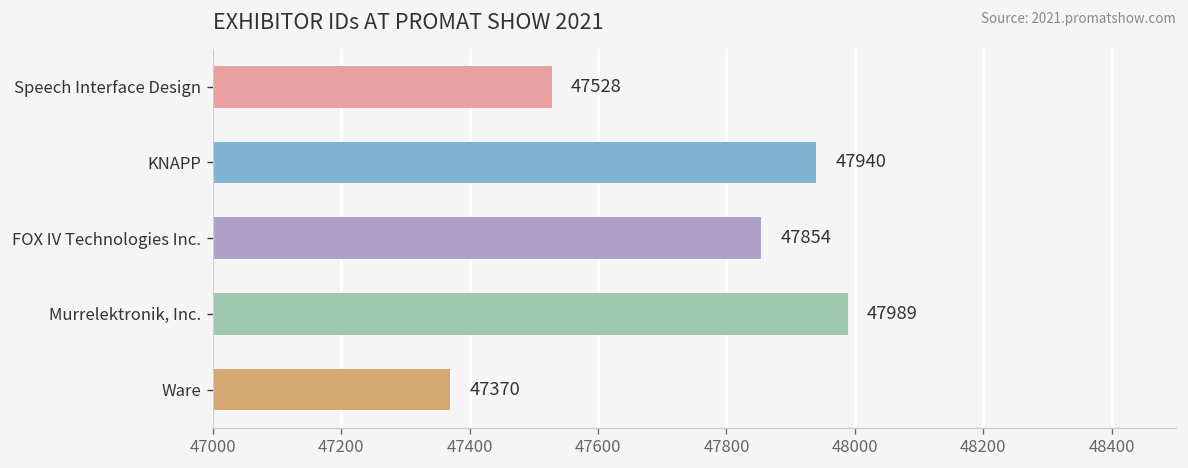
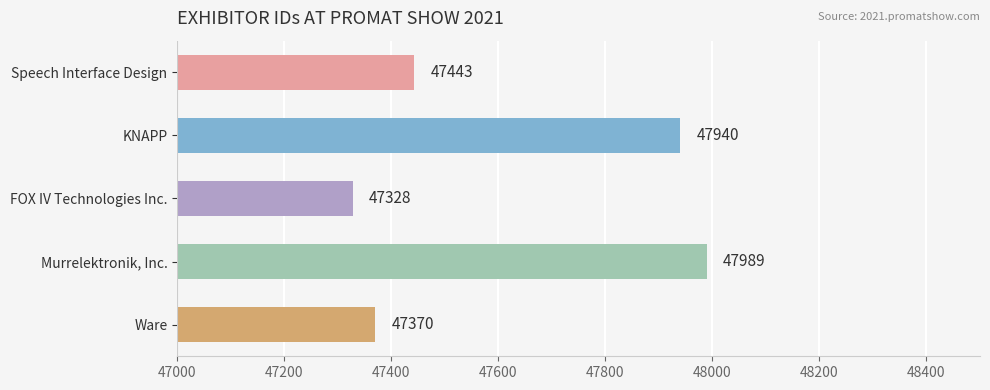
  {
-   "Speech Interface Design": 47528,
+   "Speech Interface Design": 47443,
    "KNAPP": 47940,
-   "FOX IV Technologies Inc.": 47854,
+   "FOX IV Technologies Inc.": 47328,
    "Murrelektronik, Inc.": 47989,
    "Ware": 47370
  }
